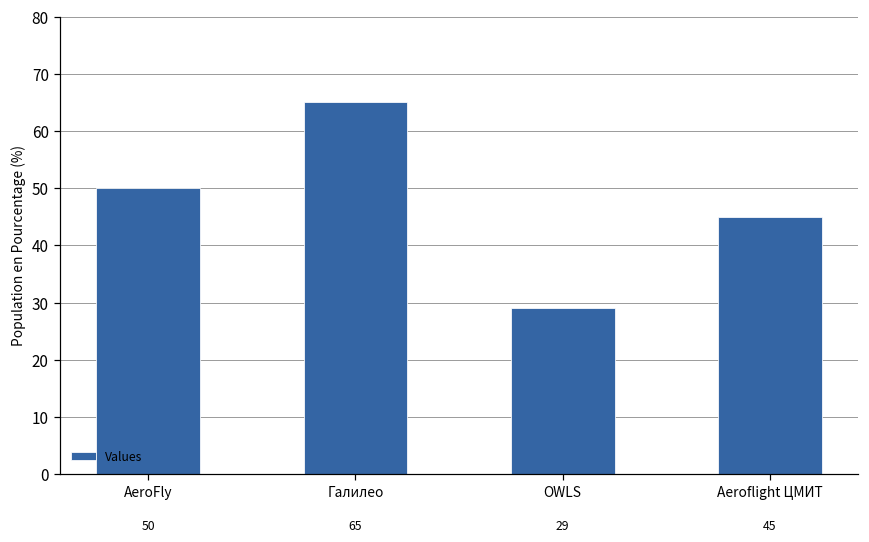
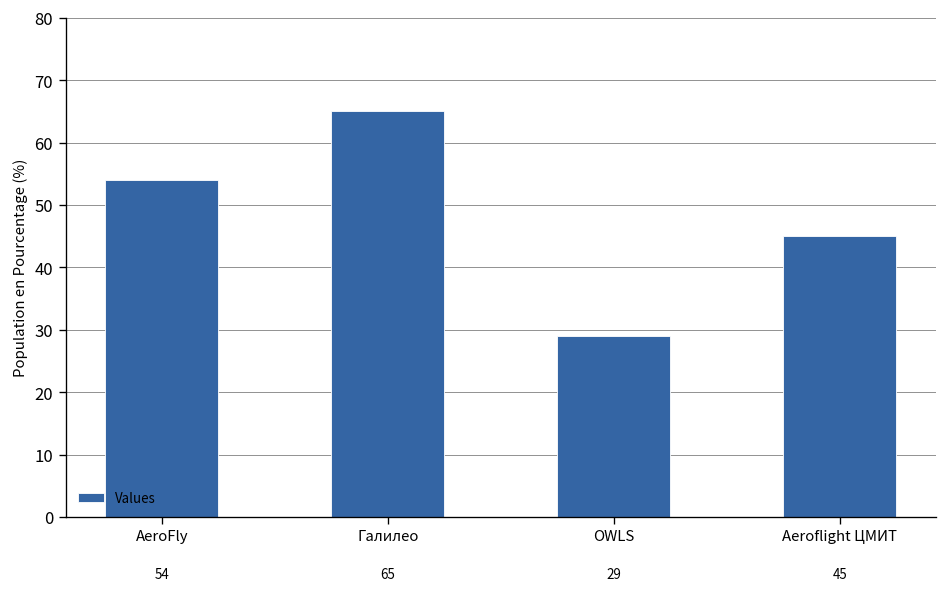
  {
-   "AeroFly": 50
+   "AeroFly": 54
  }
